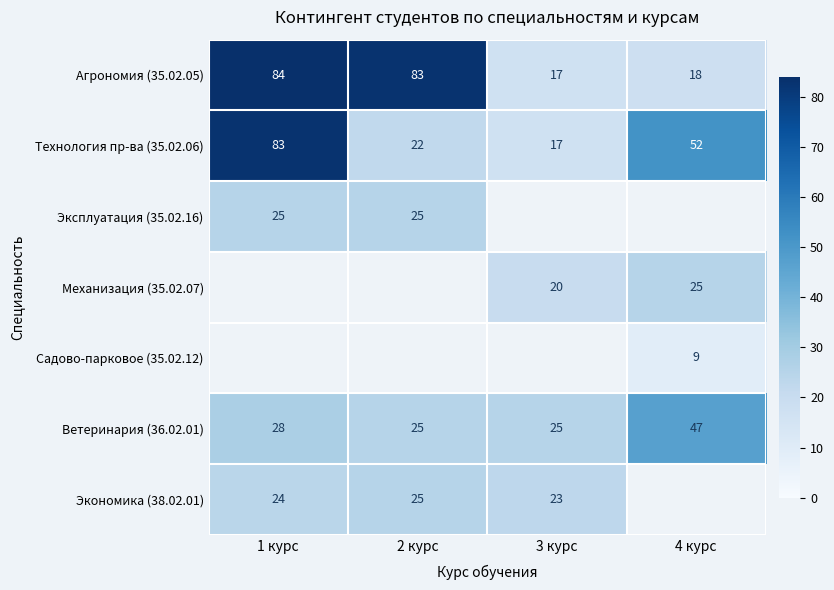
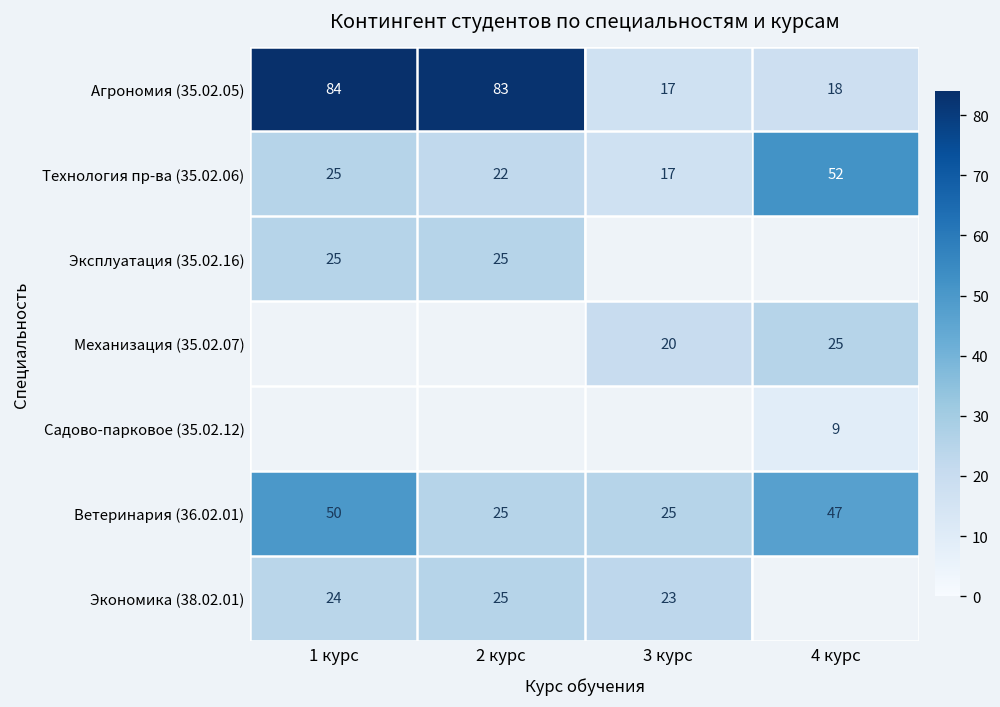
  {
    "Агрономия (35.02.05)": {
      "1 курс": 84,
      "2 курс": 83,
      "3 курс": 17,
      "4 курс": 18
    },
    "Технология пр-ва (35.02.06)": {
-     "1 курс": 83,
+     "1 курс": 25,
      "2 курс": 22,
      "3 курс": 17,
      "4 курс": 52
    },
    "Эксплуатация (35.02.16)": {
      "1 курс": 25,
      "2 курс": 25
    },
    "Механизация (35.02.07)": {
      "3 курс": 20,
      "4 курс": 25
    },
    "Садово-парковое (35.02.12)": {
      "4 курс": 9
    },
    "Ветеринария (36.02.01)": {
-     "1 курс": 28,
+     "1 курс": 50,
      "2 курс": 25,
      "3 курс": 25,
      "4 курс": 47
    },
    "Экономика (38.02.01)": {
      "1 курс": 24,
      "2 курс": 25,
      "3 курс": 23
    }
  }
